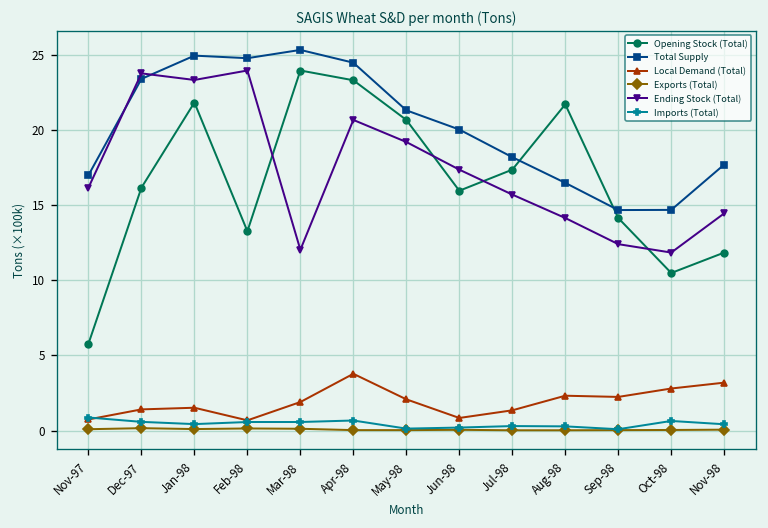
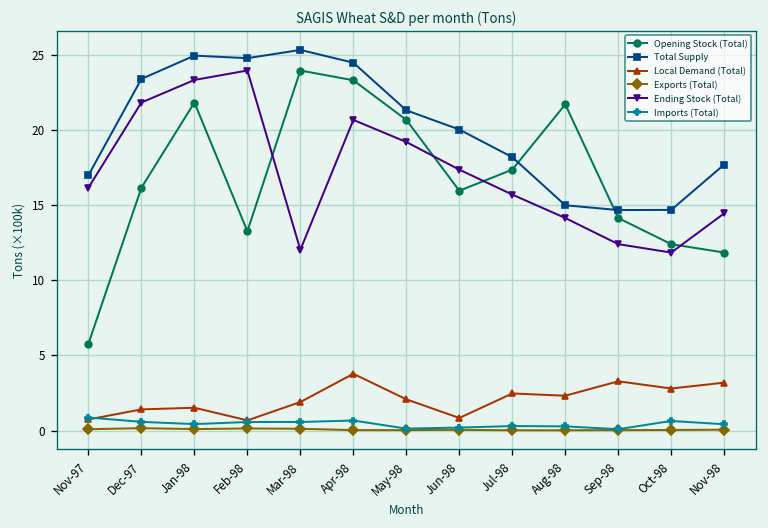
  {
    "Opening Stock (Total)": {
      "Nov-97": 5.8,
      "Dec-97": 16.2,
      "Jan-98": 21.8,
      "Feb-98": 13.3,
      "Mar-98": 24.0,
      "Apr-98": 23.3,
      "May-98": 20.7,
      "Jun-98": 16.0,
      "Jul-98": 17.4,
      "Aug-98": 21.7,
      "Sep-98": 14.2,
-     "Oct-98": 10.5,
+     "Oct-98": 12.4,
      "Nov-98": 11.9
    },
    "Total Supply": {
      "Nov-97": 17.0,
      "Dec-97": 23.4,
      "Jan-98": 25.0,
      "Feb-98": 24.8,
      "Mar-98": 25.3,
      "Apr-98": 24.5,
      "May-98": 21.3,
      "Jun-98": 20.0,
      "Jul-98": 18.2,
-     "Aug-98": 16.5,
+     "Aug-98": 15.0,
      "Sep-98": 14.7,
      "Oct-98": 14.7,
      "Nov-98": 17.7
    },
    "Local Demand (Total)": {
      "Dec-97": 1.4,
      "Jan-98": 1.5,
      "Mar-98": 1.9,
      "Apr-98": 3.8,
      "May-98": 2.1,
      "Jun-98": 0.8,
-     "Jul-98": 1.3,
+     "Jul-98": 2.5,
      "Aug-98": 2.3,
-     "Sep-98": 2.2,
+     "Sep-98": 3.3,
      "Oct-98": 2.8,
      "Nov-98": 3.2
    },
    "Exports (Total)": {
      "Nov-97": 0.1,
      "Dec-97": 0.2,
      "Jan-98": 0.1,
      "Feb-98": 0.1,
      "Mar-98": 0.1,
      "Apr-98": 0.0,
      "Jul-98": 0.0,
      "Aug-98": 0.0,
      "Oct-98": 0.0,
      "Nov-98": 0.1
    },
    "Ending Stock (Total)": {
      "Nov-97": 16.2,
-     "Dec-97": 23.8,
+     "Dec-97": 21.8,
      "Jan-98": 23.3,
      "Feb-98": 24.0,
      "Mar-98": 12.0,
      "Apr-98": 20.7,
      "May-98": 19.2,
      "Jun-98": 17.4,
      "Jul-98": 15.7,
      "Aug-98": 14.2,
      "Sep-98": 12.4,
      "Oct-98": 11.9,
      "Nov-98": 14.5
    },
    "Imports (Total)": {
      "Dec-97": 0.6,
      "Jan-98": 0.4,
      "Mar-98": 0.6,
      "Apr-98": 0.7,
      "Jul-98": 0.3,
      "Aug-98": 0.3,
      "Oct-98": 0.6,
      "Nov-98": 0.4
    }
  }
